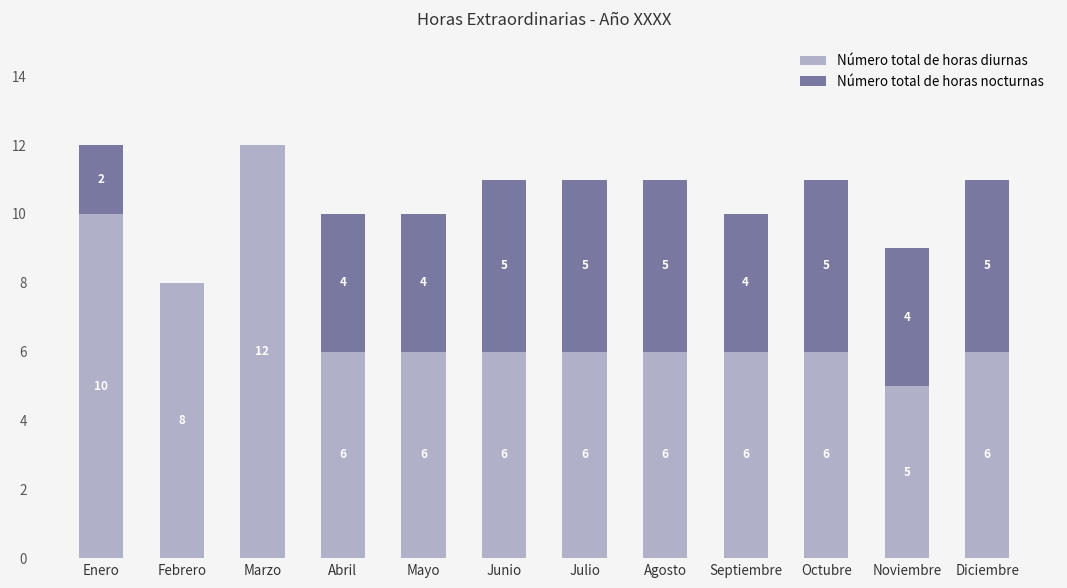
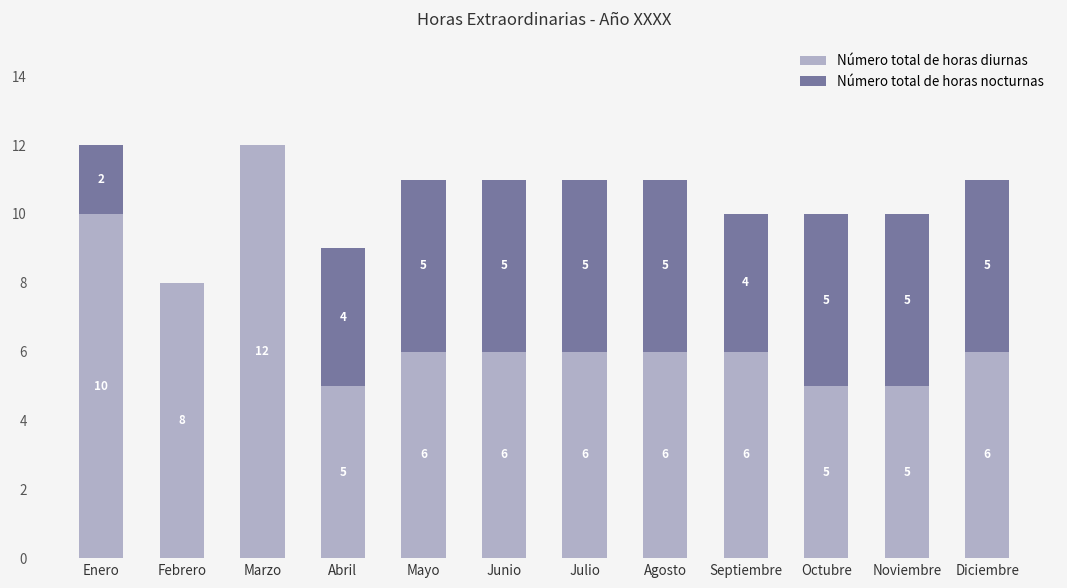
  {
    "Número total de horas diurnas": {
      "Enero": 10,
      "Febrero": 8,
      "Marzo": 12,
-     "Abril": 6,
+     "Abril": 5,
      "Mayo": 6,
      "Junio": 6,
      "Julio": 6,
      "Agosto": 6,
      "Septiembre": 6,
-     "Octubre": 6,
+     "Octubre": 5,
      "Noviembre": 5,
      "Diciembre": 6
    },
    "Número total de horas nocturnas": {
      "Enero": 2,
      "Abril": 4,
-     "Mayo": 4,
+     "Mayo": 5,
      "Junio": 5,
      "Julio": 5,
      "Agosto": 5,
      "Septiembre": 4,
      "Octubre": 5,
-     "Noviembre": 4,
+     "Noviembre": 5,
      "Diciembre": 5
    }
  }
